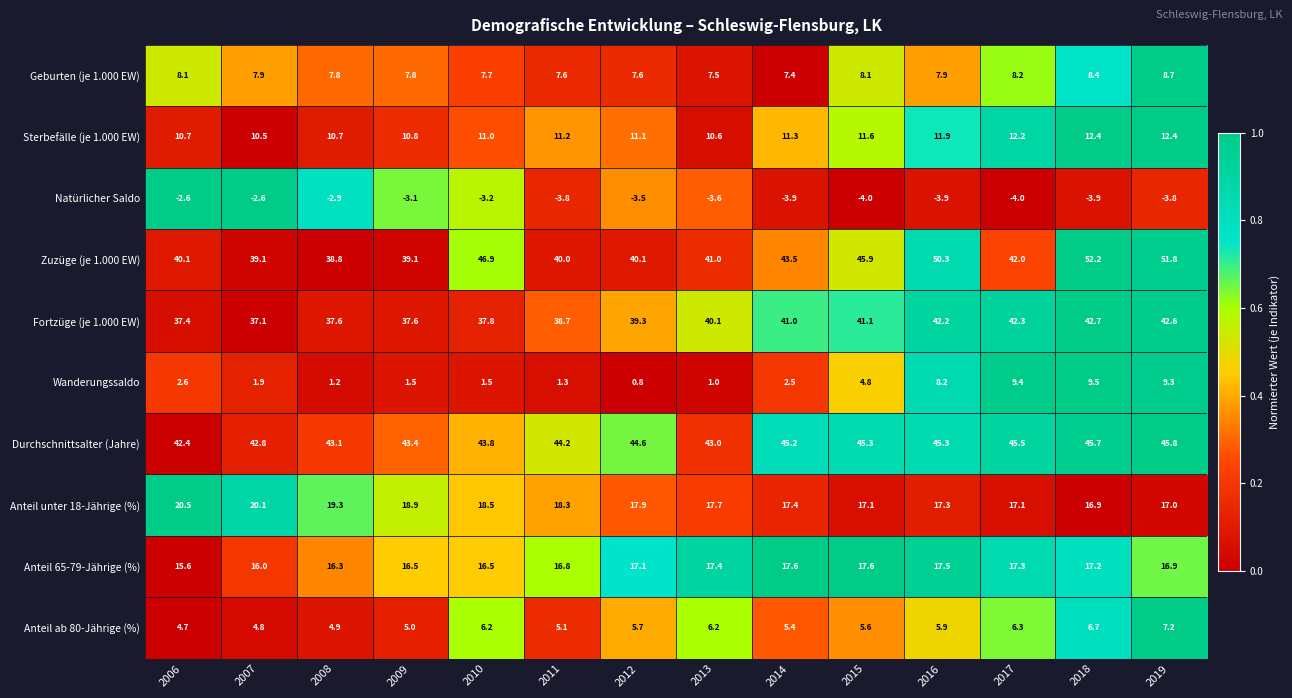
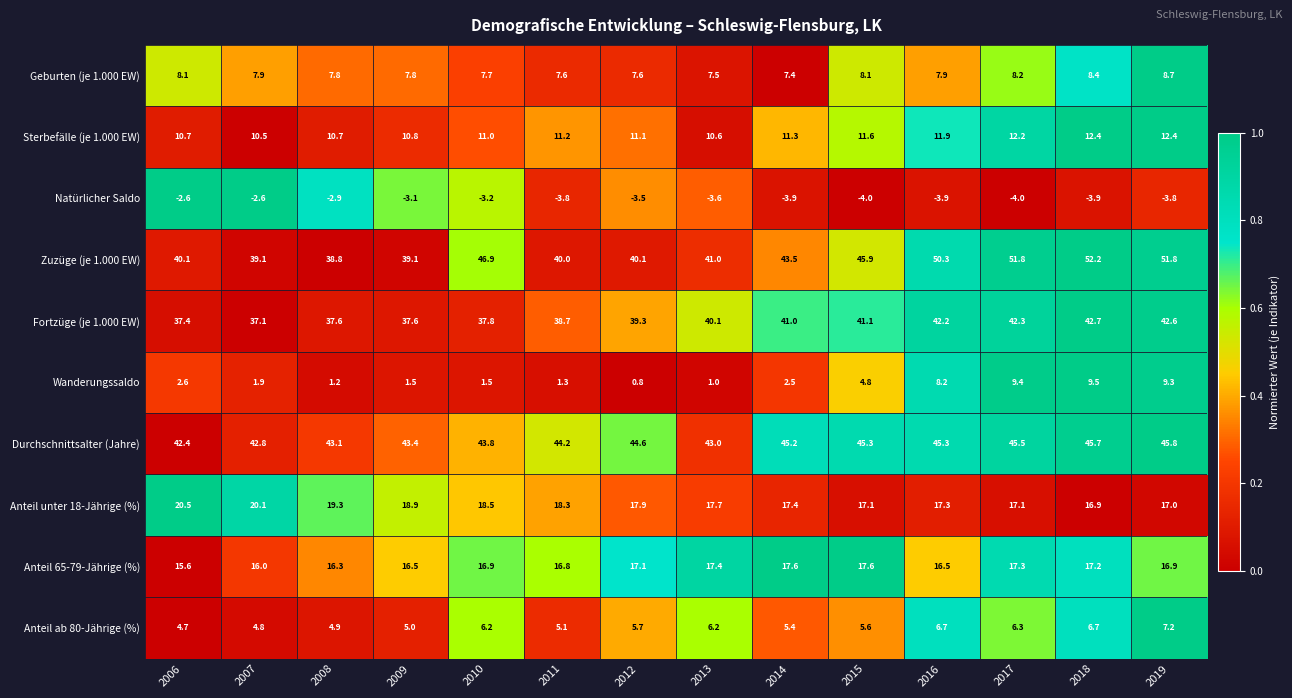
  {
    "Geburten (je 1.000 EW)": {
      "2006": 8.1,
      "2007": 7.9,
      "2008": 7.8,
      "2009": 7.8,
      "2010": 7.7,
      "2011": 7.6,
      "2012": 7.6,
      "2013": 7.5,
      "2014": 7.4,
      "2015": 8.1,
      "2016": 7.9,
      "2017": 8.2,
      "2018": 8.4,
      "2019": 8.7
    },
    "Sterbefälle (je 1.000 EW)": {
      "2006": 10.7,
      "2007": 10.5,
      "2008": 10.7,
      "2009": 10.8,
      "2010": 11.0,
      "2011": 11.2,
      "2012": 11.1,
      "2013": 10.6,
      "2014": 11.3,
      "2015": 11.6,
      "2016": 11.9,
      "2017": 12.2,
      "2018": 12.4,
      "2019": 12.4
    },
    "Natürlicher Saldo": {
      "2006": -2.6,
      "2007": -2.6,
      "2008": -2.9,
      "2009": -3.1,
      "2010": -3.2,
      "2011": -3.8,
      "2012": -3.5,
      "2013": -3.6,
      "2014": -3.9,
      "2015": -4.0,
      "2016": -3.9,
      "2017": -4.0,
      "2018": -3.9,
      "2019": -3.8
    },
    "Zuzüge (je 1.000 EW)": {
      "2006": 40.1,
      "2007": 39.1,
      "2008": 38.8,
      "2009": 39.1,
      "2010": 46.9,
      "2011": 40.0,
      "2012": 40.1,
      "2013": 41.0,
      "2014": 43.5,
      "2015": 45.9,
      "2016": 50.3,
-     "2017": 42.0,
+     "2017": 51.8,
      "2018": 52.2,
      "2019": 51.8
    },
    "Fortzüge (je 1.000 EW)": {
      "2006": 37.4,
      "2007": 37.1,
      "2008": 37.6,
      "2009": 37.6,
      "2010": 37.8,
      "2011": 38.7,
      "2012": 39.3,
      "2013": 40.1,
      "2014": 41.0,
      "2015": 41.1,
      "2016": 42.2,
      "2017": 42.3,
      "2018": 42.7,
      "2019": 42.6
    },
    "Wanderungssaldo": {
      "2006": 2.6,
      "2007": 1.9,
      "2008": 1.2,
      "2009": 1.5,
      "2010": 1.5,
      "2011": 1.3,
      "2012": 0.8,
      "2013": 1.0,
      "2014": 2.5,
      "2015": 4.8,
      "2016": 8.2,
      "2017": 9.4,
      "2018": 9.5,
      "2019": 9.3
    },
    "Durchschnittsalter (Jahre)": {
      "2006": 42.4,
      "2007": 42.8,
      "2008": 43.1,
      "2009": 43.4,
      "2010": 43.8,
      "2011": 44.2,
      "2012": 44.6,
      "2013": 43.0,
      "2014": 45.2,
      "2015": 45.3,
      "2016": 45.3,
      "2017": 45.5,
      "2018": 45.7,
      "2019": 45.8
    },
    "Anteil unter 18-Jährige (%)": {
      "2006": 20.5,
      "2007": 20.1,
      "2008": 19.3,
      "2009": 18.9,
      "2010": 18.5,
      "2011": 18.3,
      "2012": 17.9,
      "2013": 17.7,
      "2014": 17.4,
      "2015": 17.1,
      "2016": 17.3,
      "2017": 17.1,
      "2018": 16.9,
      "2019": 17.0
    },
    "Anteil 65-79-Jährige (%)": {
      "2006": 15.6,
      "2007": 16.0,
      "2008": 16.3,
      "2009": 16.5,
-     "2010": 16.5,
+     "2010": 16.9,
      "2011": 16.8,
      "2012": 17.1,
      "2013": 17.4,
      "2014": 17.6,
      "2015": 17.6,
-     "2016": 17.5,
+     "2016": 16.5,
      "2017": 17.3,
      "2018": 17.2,
      "2019": 16.9
    },
    "Anteil ab 80-Jährige (%)": {
      "2006": 4.7,
      "2007": 4.8,
      "2008": 4.9,
      "2009": 5.0,
      "2010": 6.2,
      "2011": 5.1,
      "2012": 5.7,
      "2013": 6.2,
      "2014": 5.4,
      "2015": 5.6,
-     "2016": 5.9,
+     "2016": 6.7,
      "2017": 6.3,
      "2018": 6.7,
      "2019": 7.2
    }
  }
